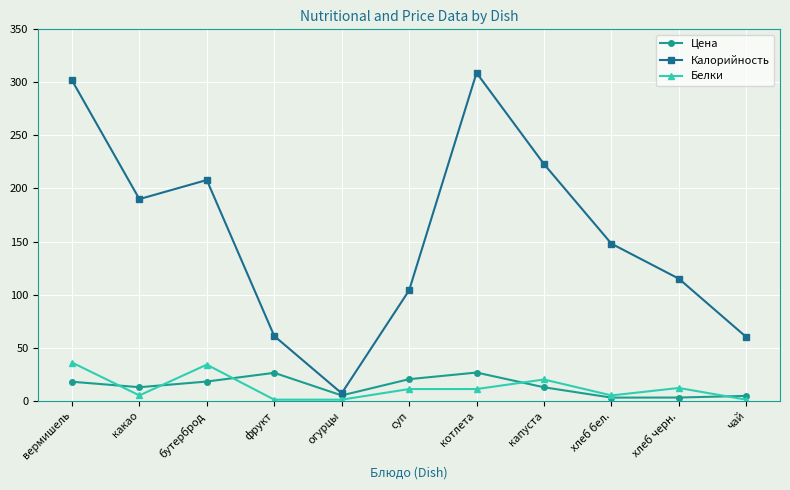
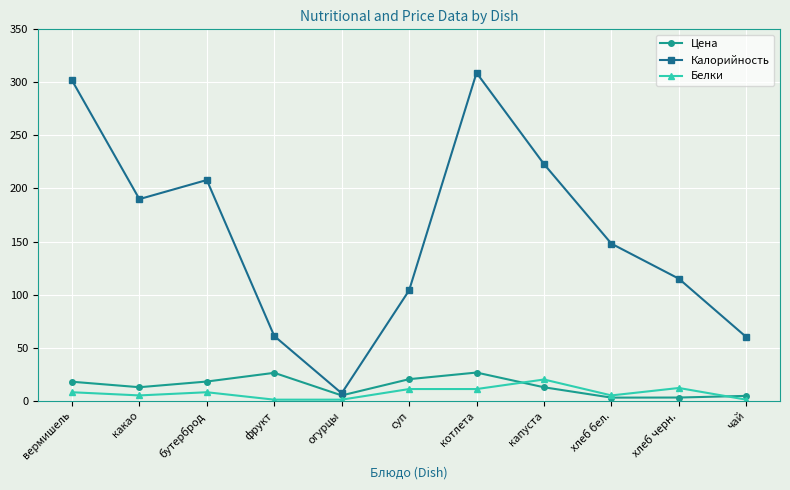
  {
    "Белки": {
-     "вермишель": 36,
+     "вермишель": 8,
      "какао": 5,
-     "бутерброд": 34,
+     "бутерброд": 8,
      "фрукт": 1,
      "огурцы": 1,
      "суп": 11,
      "котлета": 11,
      "капуста": 20,
      "хлеб черн.": 12,
      "чай": 1
    }
  }
